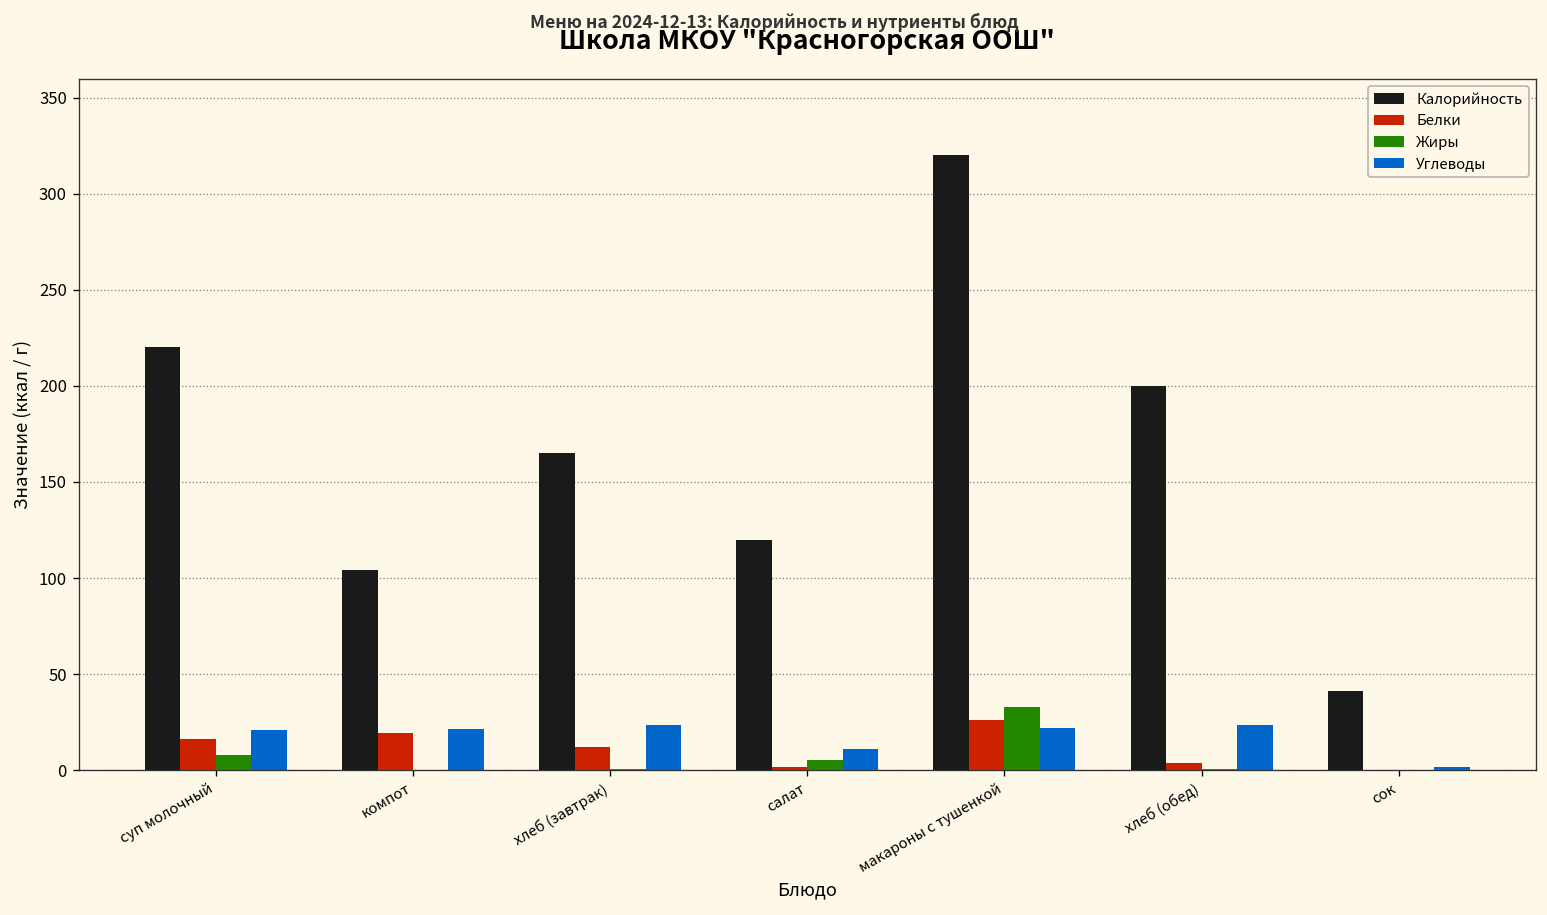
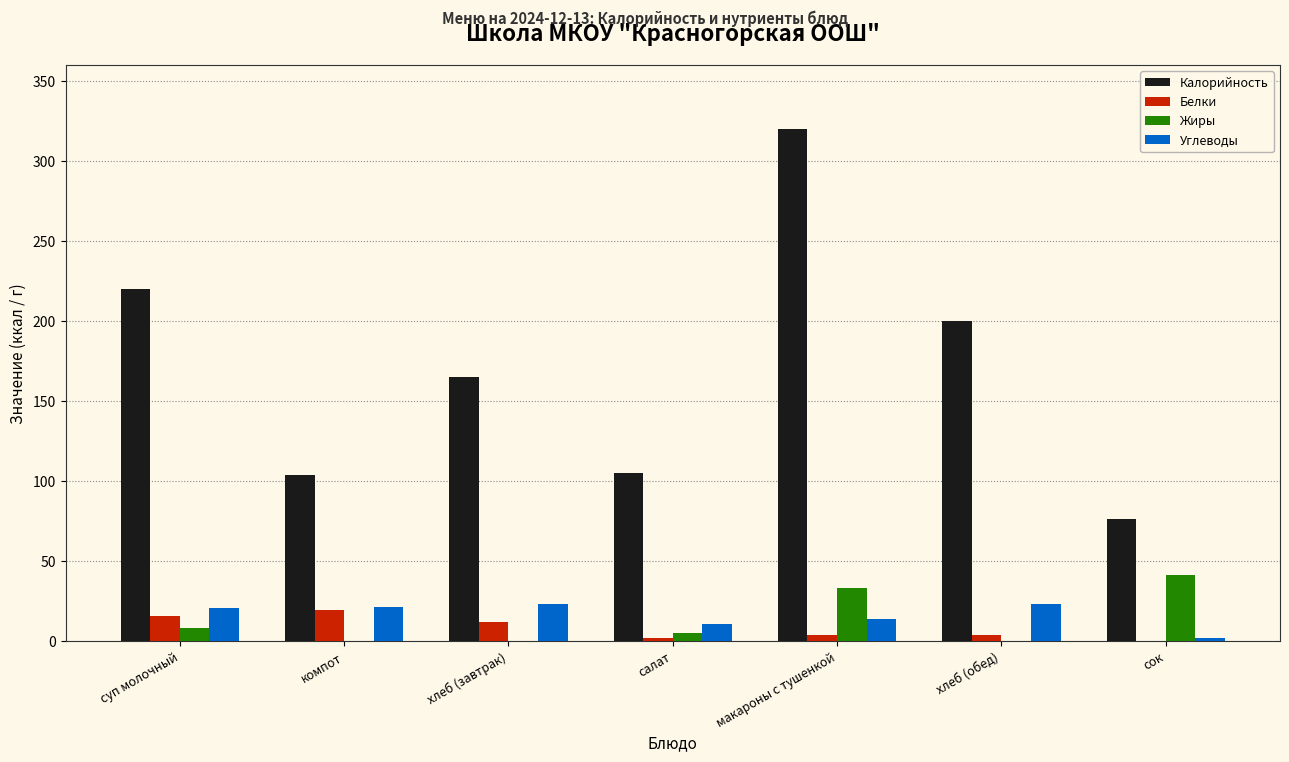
  {
    "Калорийность": {
      "суп молочный": 220,
      "компот": 104,
      "хлеб (завтрак)": 165,
-     "салат": 120,
+     "салат": 105,
      "макароны с тушенкой": 320,
      "хлеб (обед)": 200,
-     "сок": 41
+     "сок": 77
    },
    "Белки": {
      "суп молочный": 16,
      "компот": 19,
      "хлеб (завтрак)": 12,
      "салат": 2,
-     "макароны с тушенкой": 26,
+     "макароны с тушенкой": 4,
      "хлеб (обед)": 4
    },
    "Жиры": {
      "суп молочный": 8,
      "компот": 0,
      "салат": 5,
      "макароны с тушенкой": 33,
-     "сок": 0
+     "сок": 41
    },
    "Углеводы": {
      "суп молочный": 21,
      "компот": 22,
      "хлеб (завтрак)": 23,
      "салат": 11,
-     "макароны с тушенкой": 22,
+     "макароны с тушенкой": 14,
      "хлеб (обед)": 23,
      "сок": 2
    }
  }
